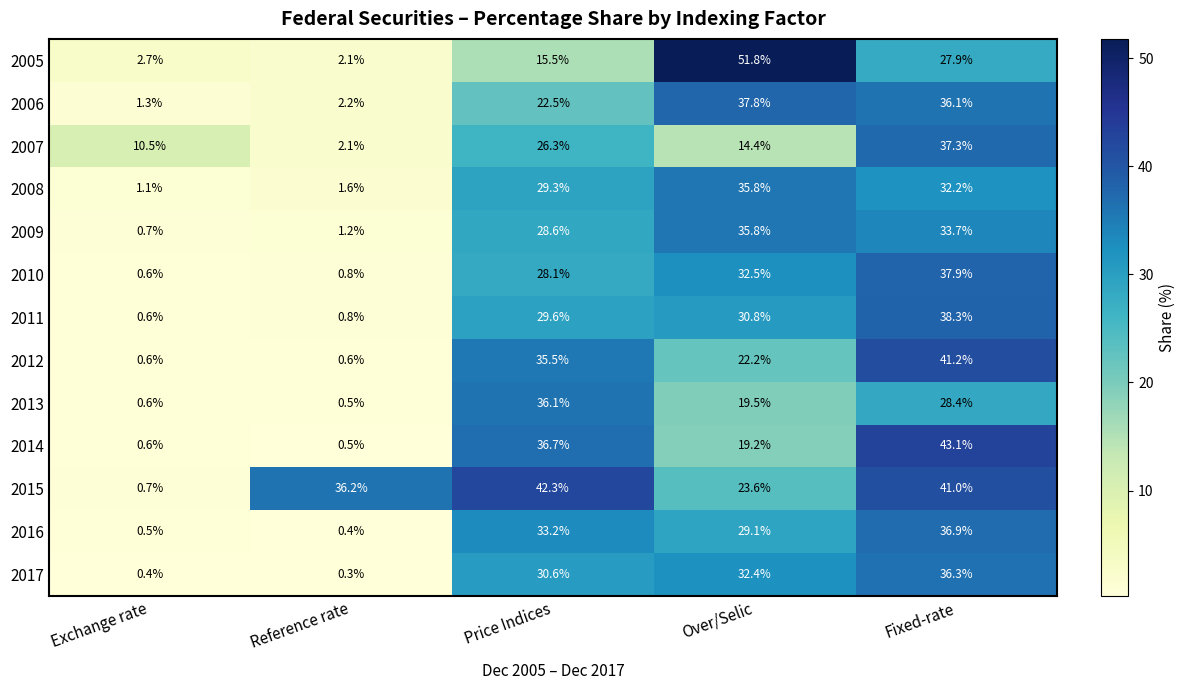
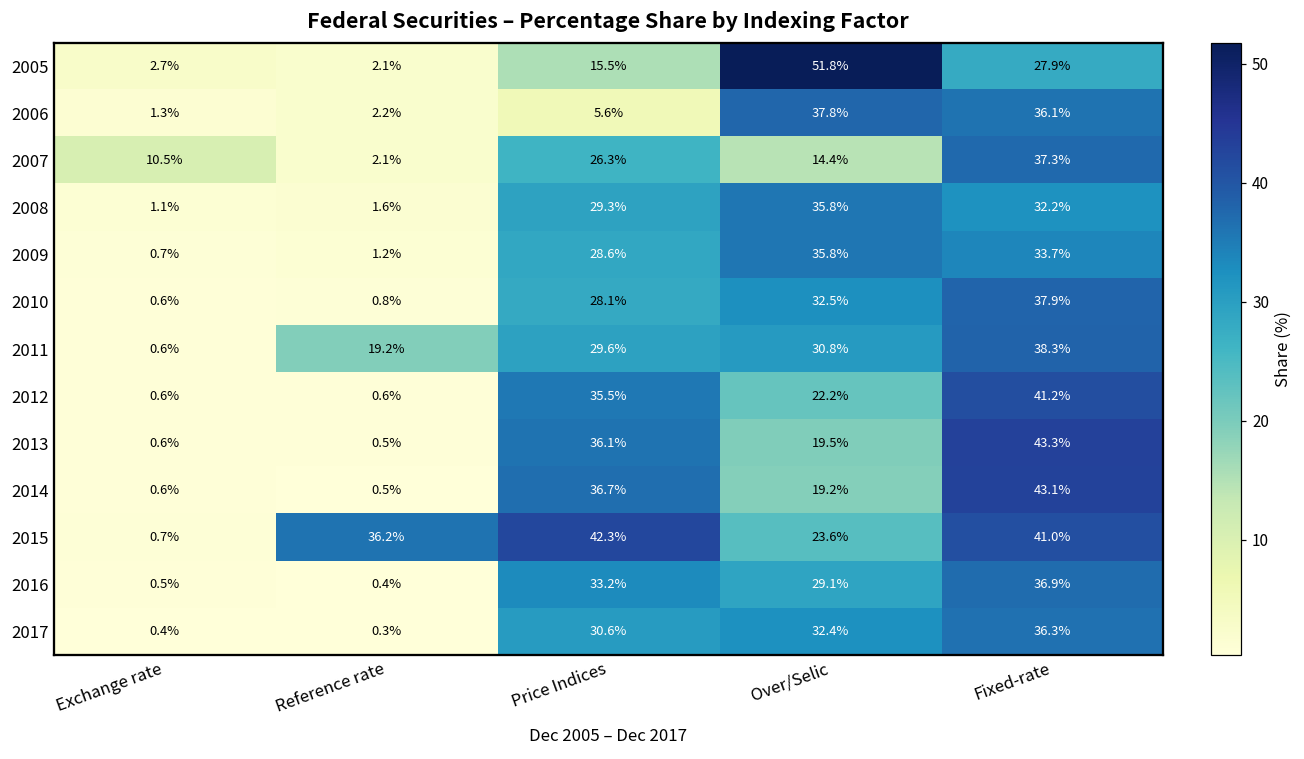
  {
    "2005": {
      "Exchange rate": "2.7%",
      "Reference rate": "2.1%",
      "Price Indices": "15.5%",
      "Over/Selic": "51.8%",
      "Fixed-rate": "27.9%"
    },
    "2006": {
      "Exchange rate": "1.3%",
      "Reference rate": "2.2%",
-     "Price Indices": "22.5%",
+     "Price Indices": "5.6%",
      "Over/Selic": "37.8%",
      "Fixed-rate": "36.1%"
    },
    "2007": {
      "Exchange rate": "10.5%",
      "Reference rate": "2.1%",
      "Price Indices": "26.3%",
      "Over/Selic": "14.4%",
      "Fixed-rate": "37.3%"
    },
    "2008": {
      "Exchange rate": "1.1%",
      "Reference rate": "1.6%",
      "Price Indices": "29.3%",
      "Over/Selic": "35.8%",
      "Fixed-rate": "32.2%"
    },
    "2009": {
      "Exchange rate": "0.7%",
      "Reference rate": "1.2%",
      "Price Indices": "28.6%",
      "Over/Selic": "35.8%",
      "Fixed-rate": "33.7%"
    },
    "2010": {
      "Exchange rate": "0.6%",
      "Reference rate": "0.8%",
      "Price Indices": "28.1%",
      "Over/Selic": "32.5%",
      "Fixed-rate": "37.9%"
    },
    "2011": {
      "Exchange rate": "0.6%",
-     "Reference rate": "0.8%",
+     "Reference rate": "19.2%",
      "Price Indices": "29.6%",
      "Over/Selic": "30.8%",
      "Fixed-rate": "38.3%"
    },
    "2012": {
      "Exchange rate": "0.6%",
      "Reference rate": "0.6%",
      "Price Indices": "35.5%",
      "Over/Selic": "22.2%",
      "Fixed-rate": "41.2%"
    },
    "2013": {
      "Exchange rate": "0.6%",
      "Reference rate": "0.5%",
      "Price Indices": "36.1%",
      "Over/Selic": "19.5%",
-     "Fixed-rate": "28.4%"
+     "Fixed-rate": "43.3%"
    },
    "2014": {
      "Exchange rate": "0.6%",
      "Reference rate": "0.5%",
      "Price Indices": "36.7%",
      "Over/Selic": "19.2%",
      "Fixed-rate": "43.1%"
    },
    "2015": {
      "Exchange rate": "0.7%",
      "Reference rate": "36.2%",
      "Price Indices": "42.3%",
      "Over/Selic": "23.6%",
      "Fixed-rate": "41.0%"
    },
    "2016": {
      "Exchange rate": "0.5%",
      "Reference rate": "0.4%",
      "Price Indices": "33.2%",
      "Over/Selic": "29.1%",
      "Fixed-rate": "36.9%"
    },
    "2017": {
      "Exchange rate": "0.4%",
      "Reference rate": "0.3%",
      "Price Indices": "30.6%",
      "Over/Selic": "32.4%",
      "Fixed-rate": "36.3%"
    }
  }
